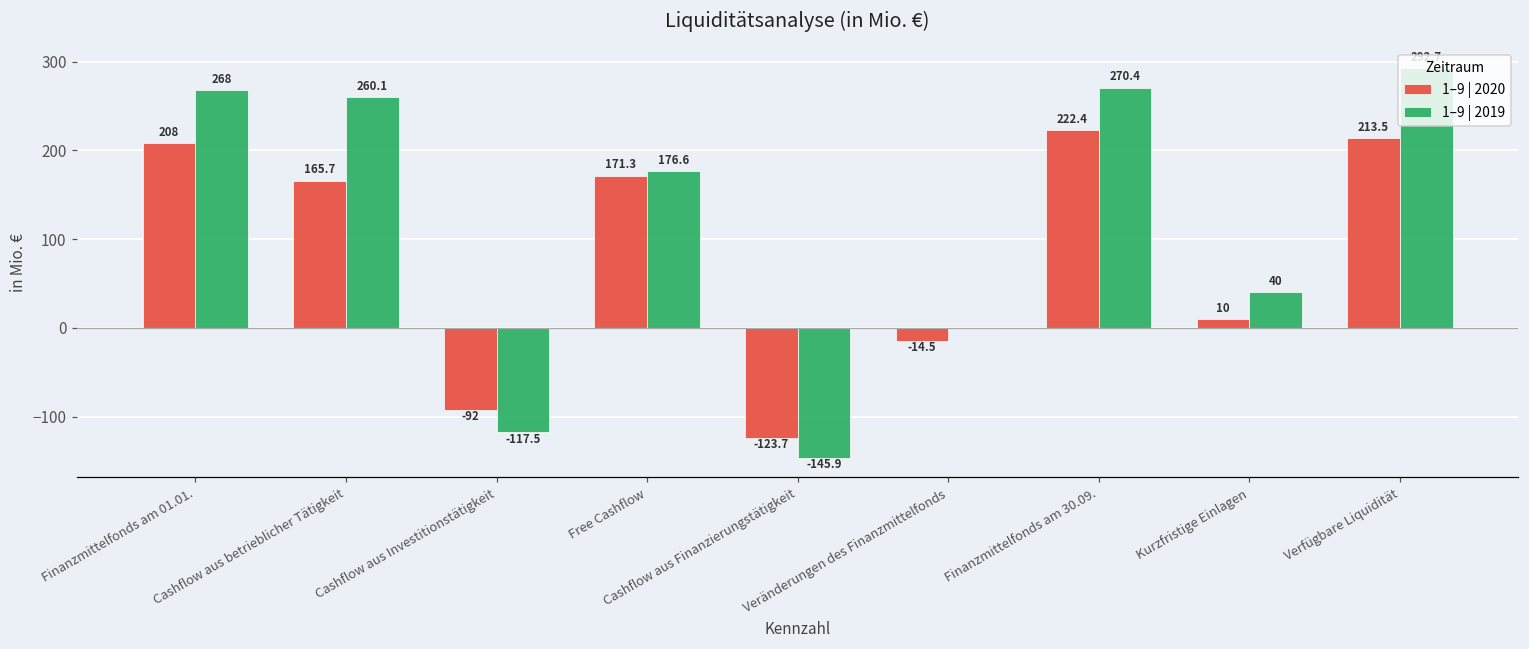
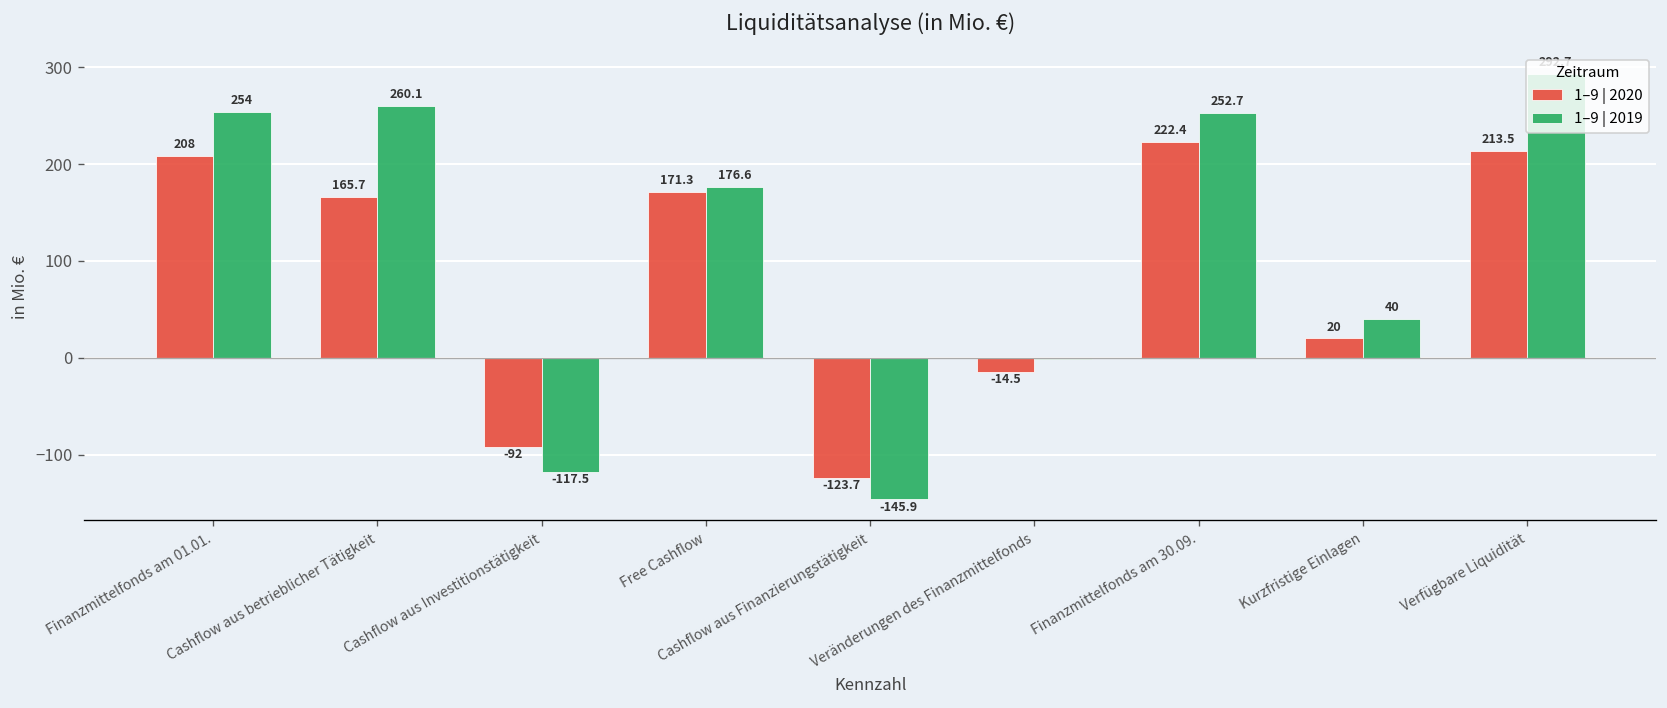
  {
    "1–9 | 2020": {
      "Finanzmittelfonds am 01.01.": 208,
      "Cashflow aus betrieblicher Tätigkeit": 165.7,
      "Cashflow aus Investitionstätigkeit": -92,
      "Free Cashflow": 171.3,
      "Cashflow aus Finanzierungstätigkeit": -123.7,
      "Veränderungen des Finanzmittelfonds": -14.5,
      "Finanzmittelfonds am 30.09.": 222.4,
-     "Kurzfristige Einlagen": 10,
+     "Kurzfristige Einlagen": 20,
      "Verfügbare Liquidität": 213.5
    },
    "1–9 | 2019": {
-     "Finanzmittelfonds am 01.01.": 268,
+     "Finanzmittelfonds am 01.01.": 254,
      "Cashflow aus betrieblicher Tätigkeit": 260.1,
      "Cashflow aus Investitionstätigkeit": -117.5,
      "Free Cashflow": 176.6,
      "Cashflow aus Finanzierungstätigkeit": -145.9,
-     "Finanzmittelfonds am 30.09.": 270.4,
+     "Finanzmittelfonds am 30.09.": 252.7,
      "Kurzfristige Einlagen": 40
    }
  }
